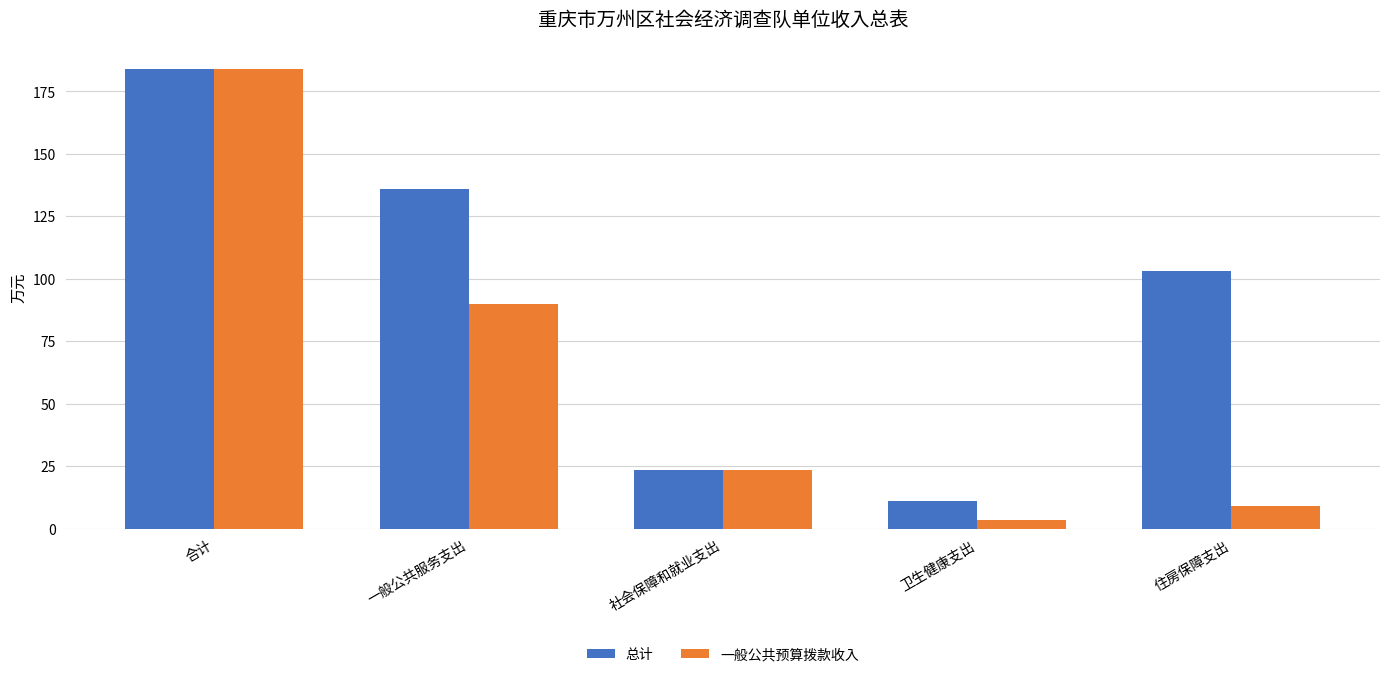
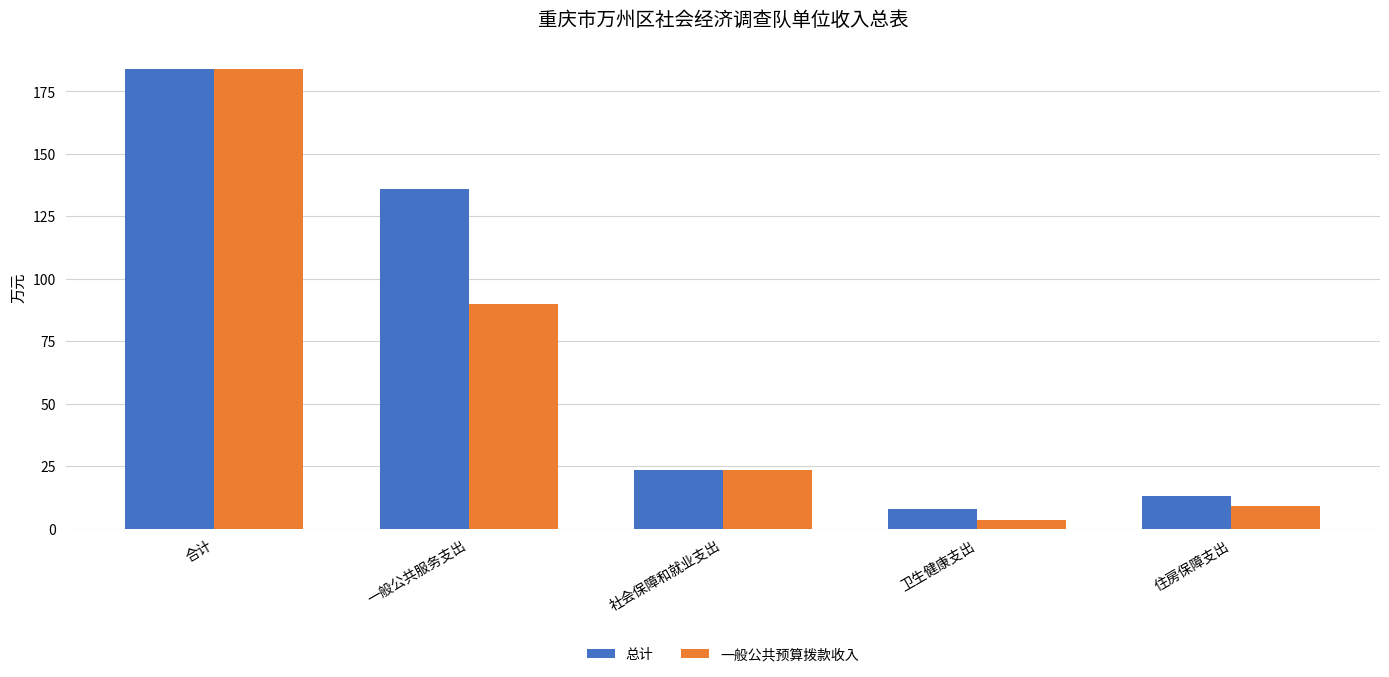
  {
    "总计": {
      "合计": 184,
      "一般公共服务支出": 136,
      "社会保障和就业支出": 24,
-     "卫生健康支出": 11,
-     "住房保障支出": 103
+     "卫生健康支出": 8,
+     "住房保障支出": 13
    },
    "一般公共预算拨款收入": {
      "合计": 184,
      "一般公共服务支出": 90,
      "社会保障和就业支出": 24,
      "卫生健康支出": 4,
      "住房保障支出": 9
    }
  }
